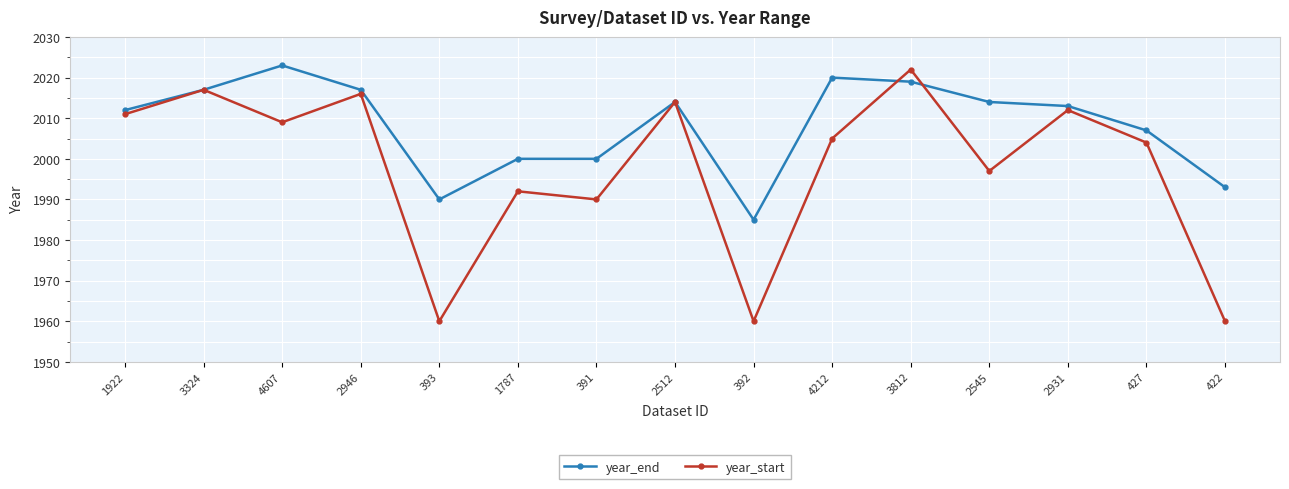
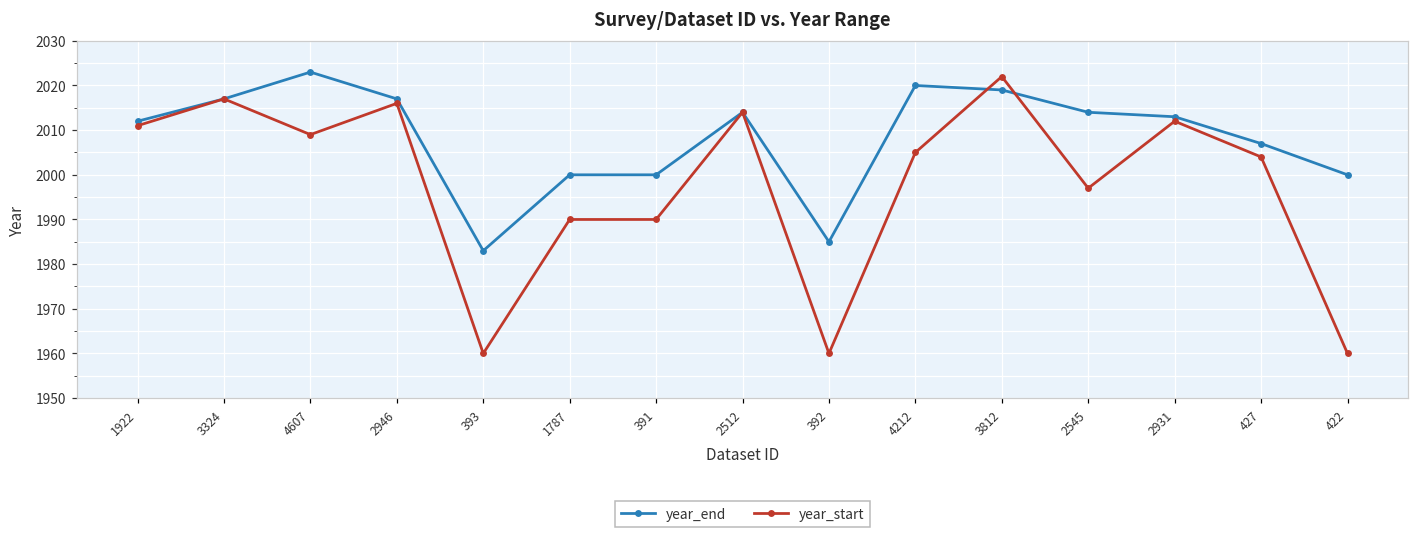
  {
    "year_end": {
      "1922": 2012,
      "4607": 2023,
      "2946": 2017,
-     "393": 1990,
+     "393": 1983,
      "1787": 2000,
      "391": 2000,
      "392": 1985,
      "4212": 2020,
      "3812": 2019,
      "2545": 2014,
      "2931": 2013,
      "427": 2007,
-     "422": 1993
+     "422": 2000
    },
    "year_start": {
      "1922": 2011,
      "4607": 2009,
      "2946": 2016,
      "393": 1960,
-     "1787": 1992,
+     "1787": 1990,
      "391": 1990,
      "392": 1960,
      "4212": 2005,
      "3812": 2022,
      "2545": 1997,
      "2931": 2012,
      "427": 2004,
      "422": 1960
    }
  }
